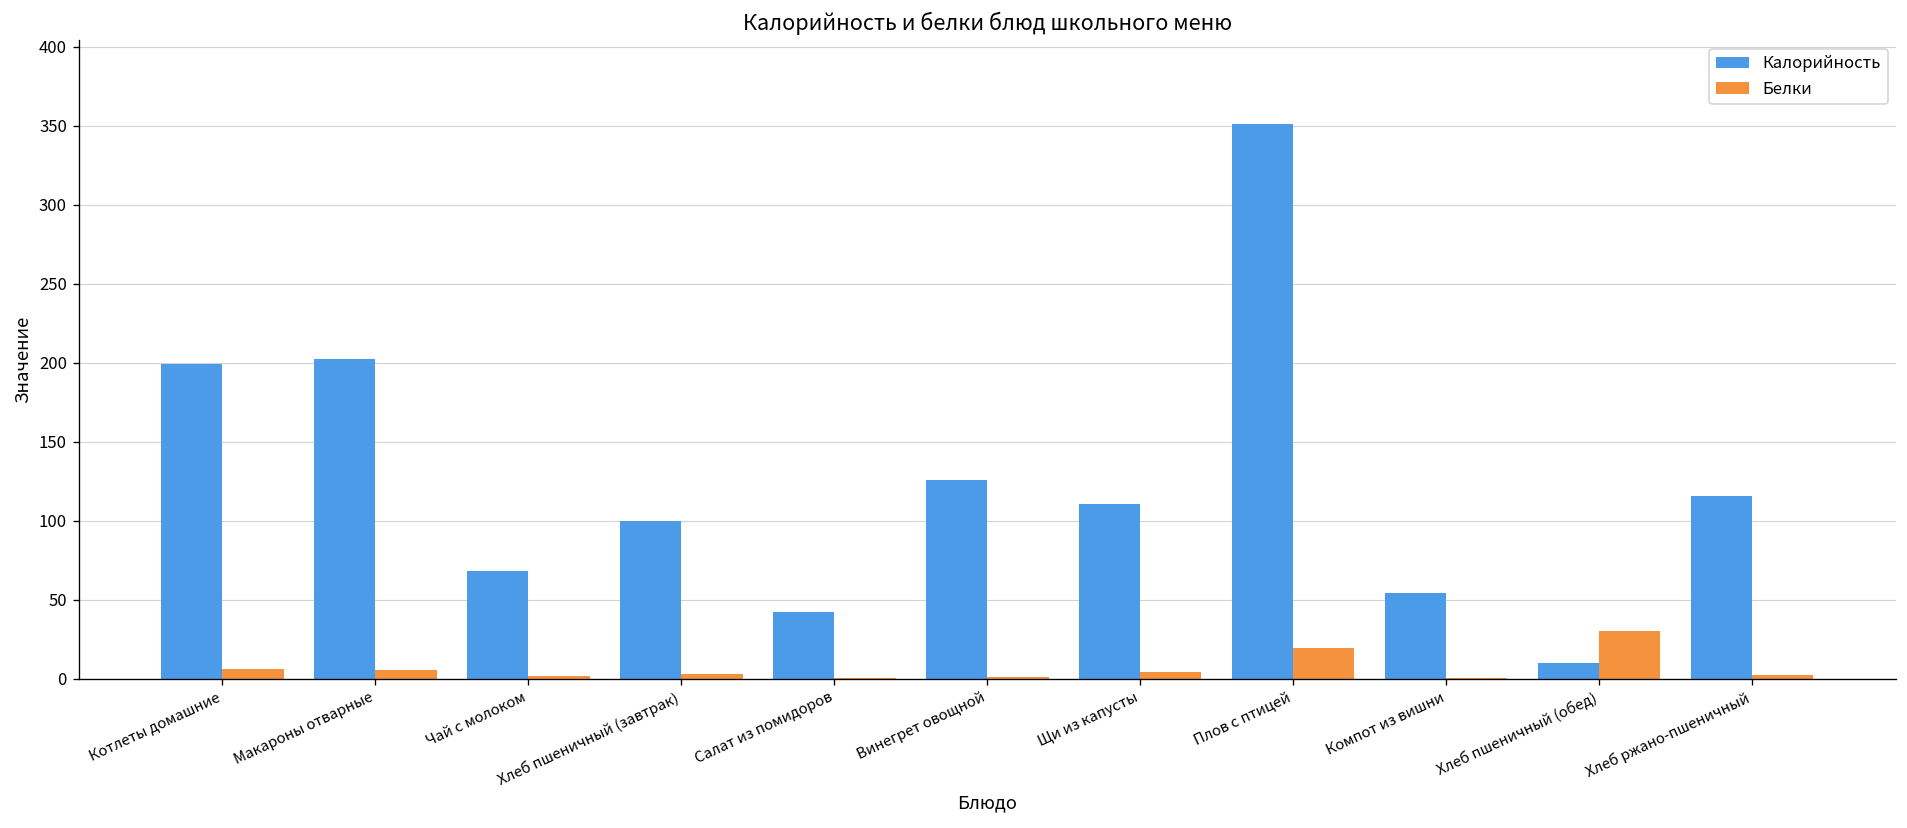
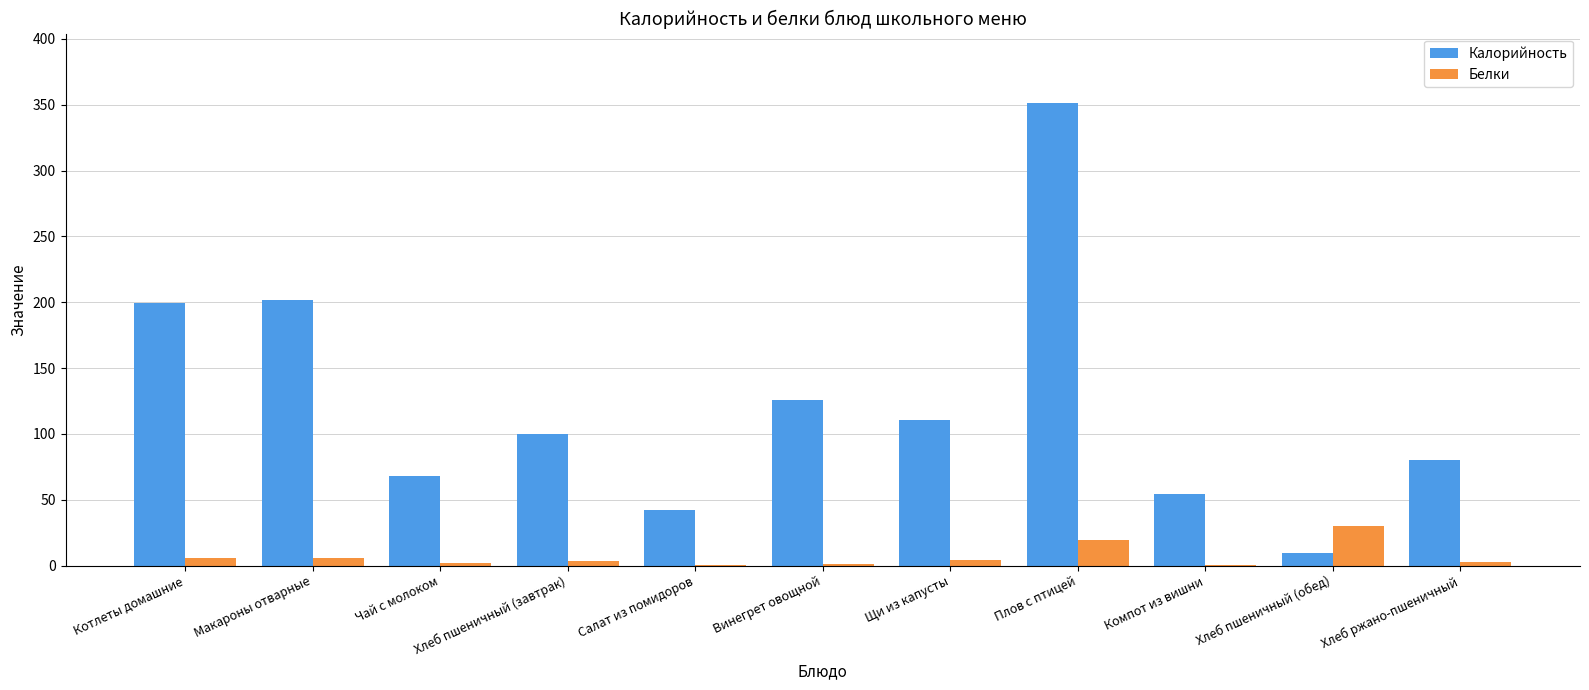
  {
    "Калорийность": {
      "Котлеты домашние": 199,
      "Макароны отварные": 202,
      "Чай с молоком": 68,
      "Хлеб пшеничный (завтрак)": 100,
      "Салат из помидоров": 42,
      "Винегрет овощной": 126,
      "Щи из капусты": 111,
      "Плов с птицей": 351,
      "Компот из вишни": 54,
      "Хлеб пшеничный (обед)": 10,
-     "Хлеб ржано-пшеничный": 116
+     "Хлеб ржано-пшеничный": 80
    },
    "Белки": {
      "Котлеты домашние": 6,
      "Макароны отварные": 6,
      "Хлеб пшеничный (завтрак)": 3,
      "Щи из капусты": 4,
      "Плов с птицей": 20,
      "Хлеб пшеничный (обед)": 30,
      "Хлеб ржано-пшеничный": 2
    }
  }
